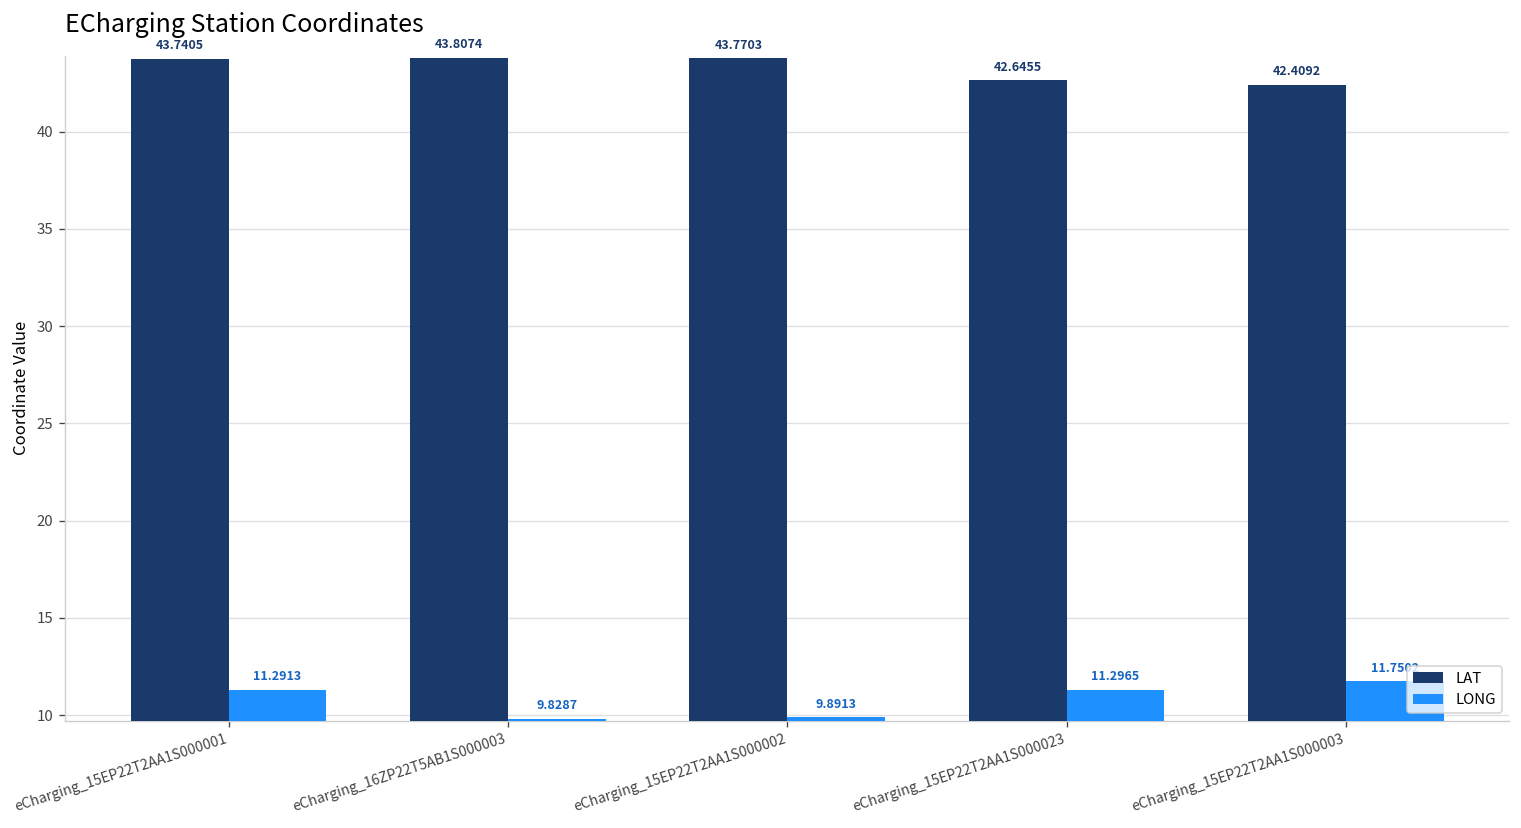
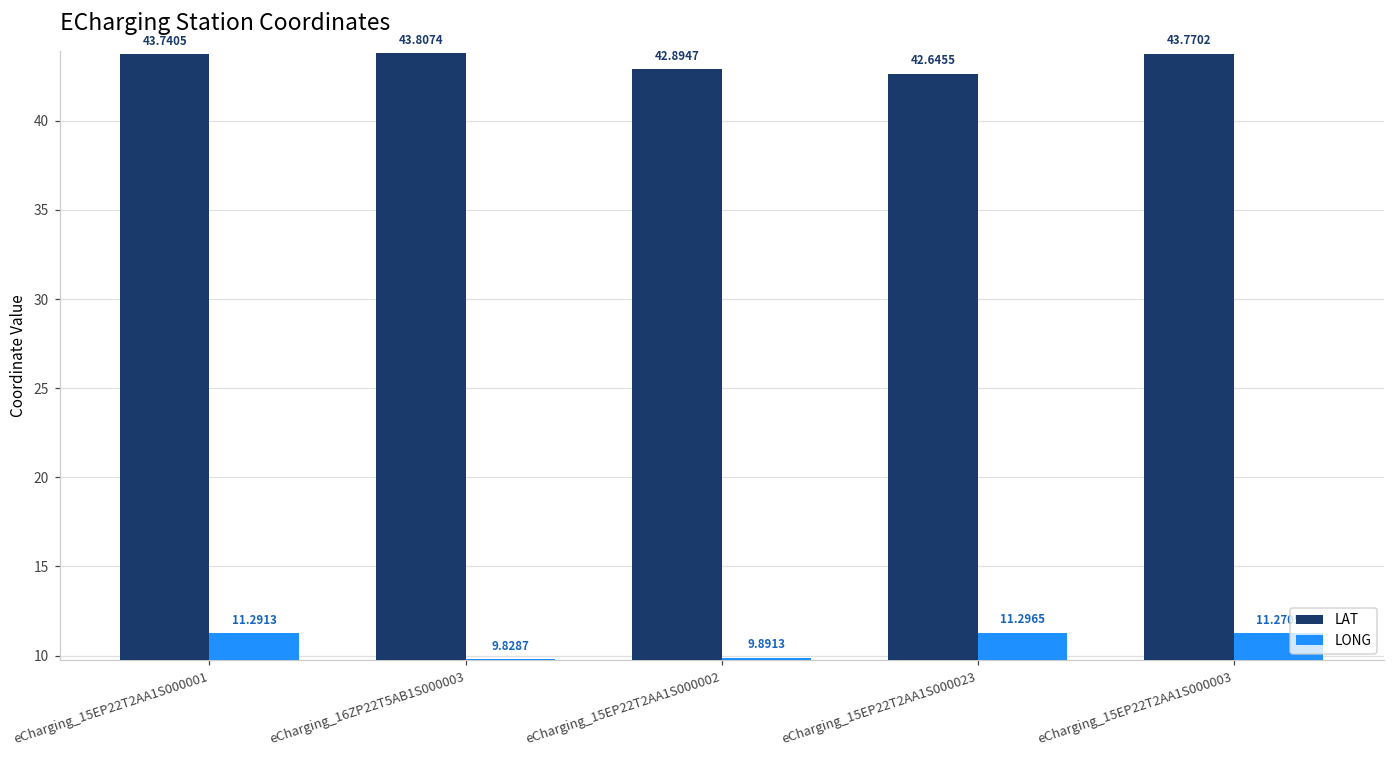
  {
    "LAT": {
      "eCharging_15EP22T2AA1S000001": 43.7405,
      "eCharging_16ZP22T5AB1S000003": 43.8074,
-     "eCharging_15EP22T2AA1S000002": 43.7703,
+     "eCharging_15EP22T2AA1S000002": 42.8947,
      "eCharging_15EP22T2AA1S000023": 42.6455,
-     "eCharging_15EP22T2AA1S000003": 42.4092
+     "eCharging_15EP22T2AA1S000003": 43.7702
    },
    "LONG": {
-     "eCharging_15EP22T2AA1S000003": 11.8
+     "eCharging_15EP22T2AA1S000003": 11.3
    }
  }
